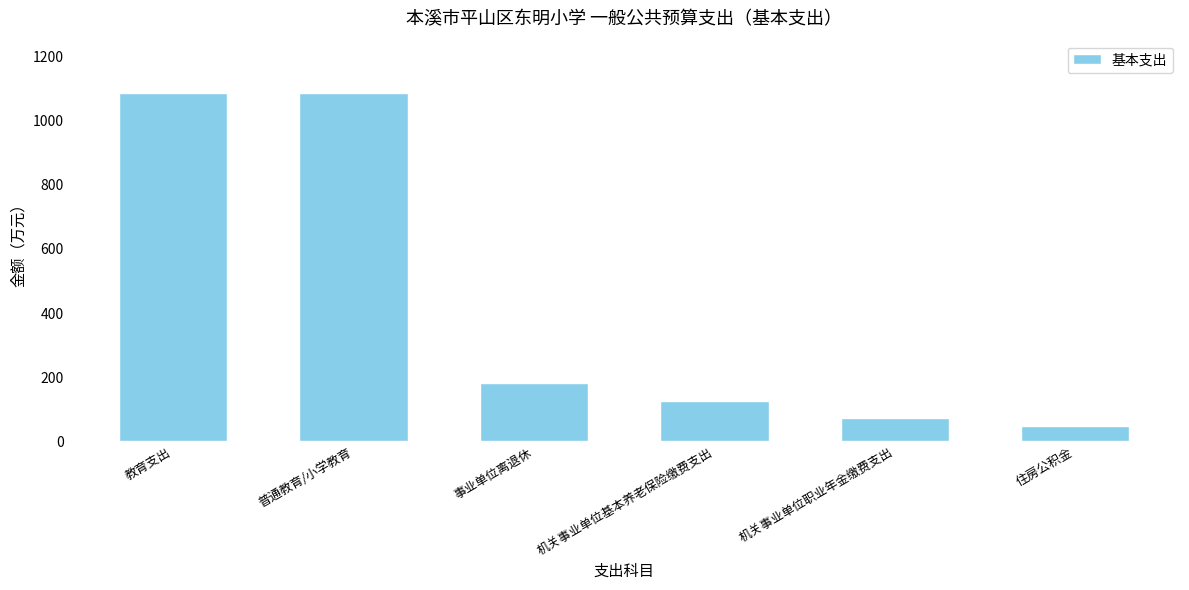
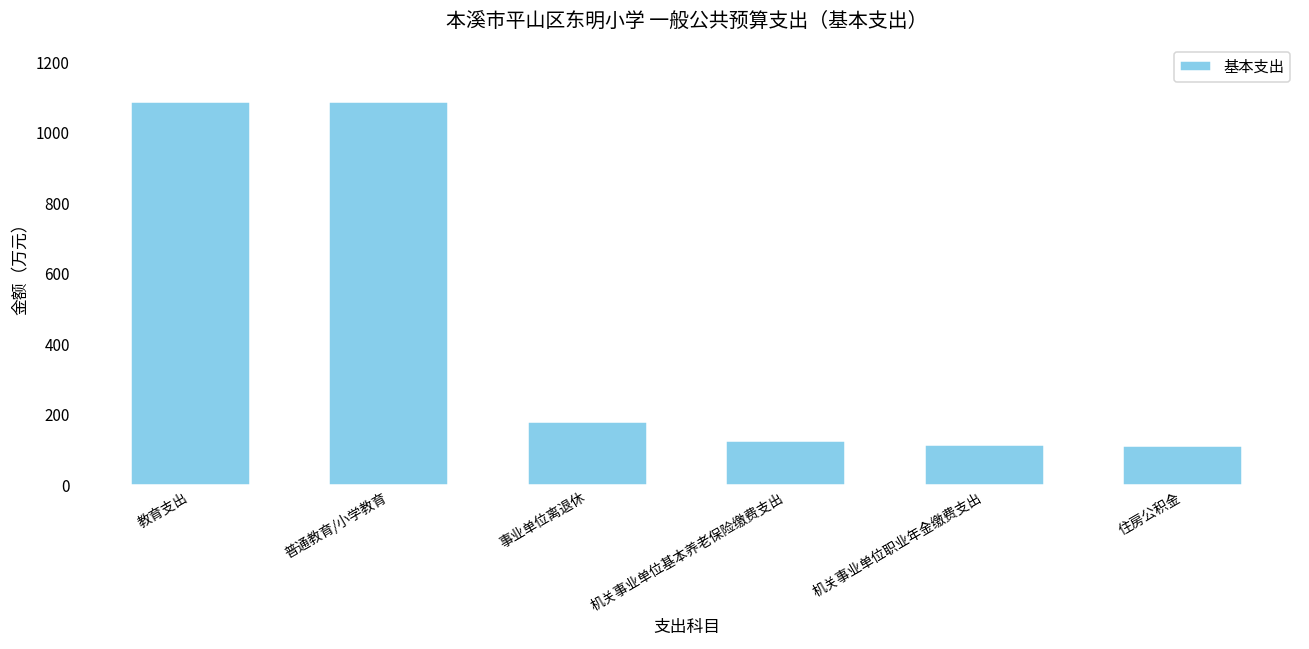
  {
    "教育支出": 1090,
    "普通教育/小学教育": 1090,
    "事业单位离退休": 180,
    "机关事业单位基本养老保险缴费支出": 120,
-   "机关事业单位职业年金缴费支出": 70,
-   "住房公积金": 50
+   "机关事业单位职业年金缴费支出": 120,
+   "住房公积金": 110
  }
